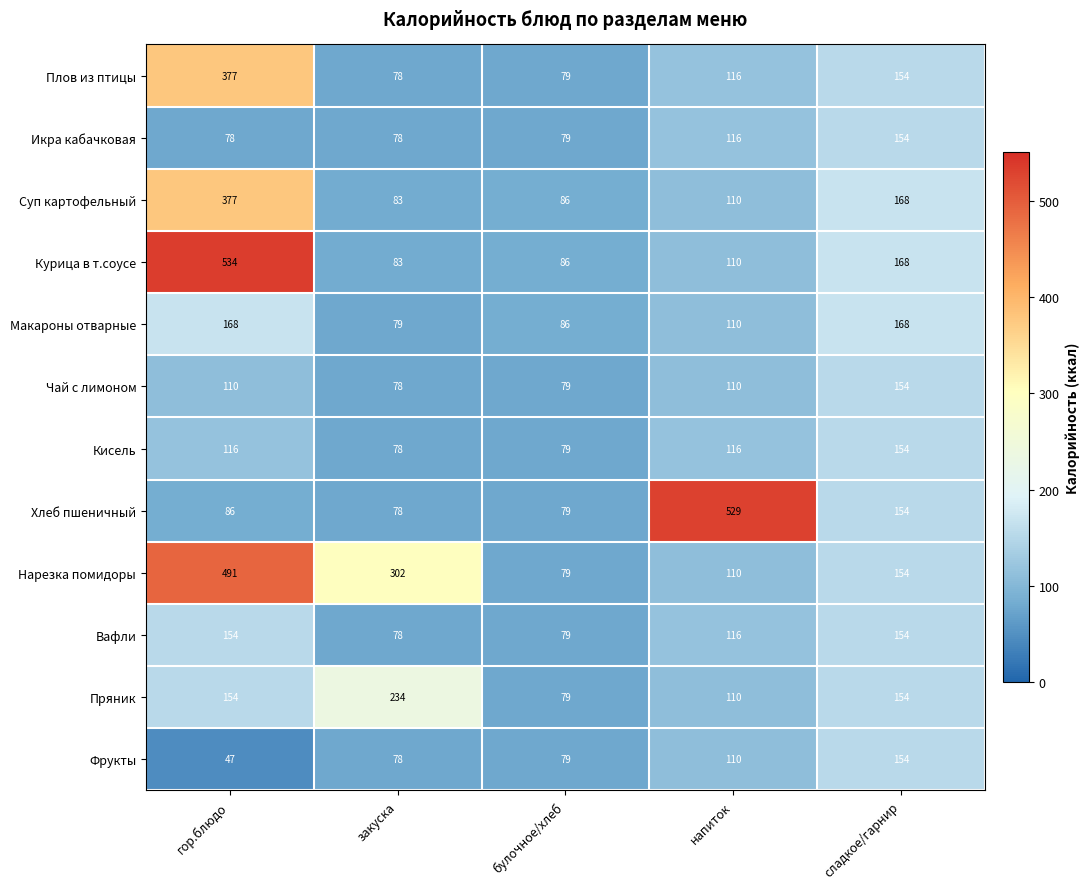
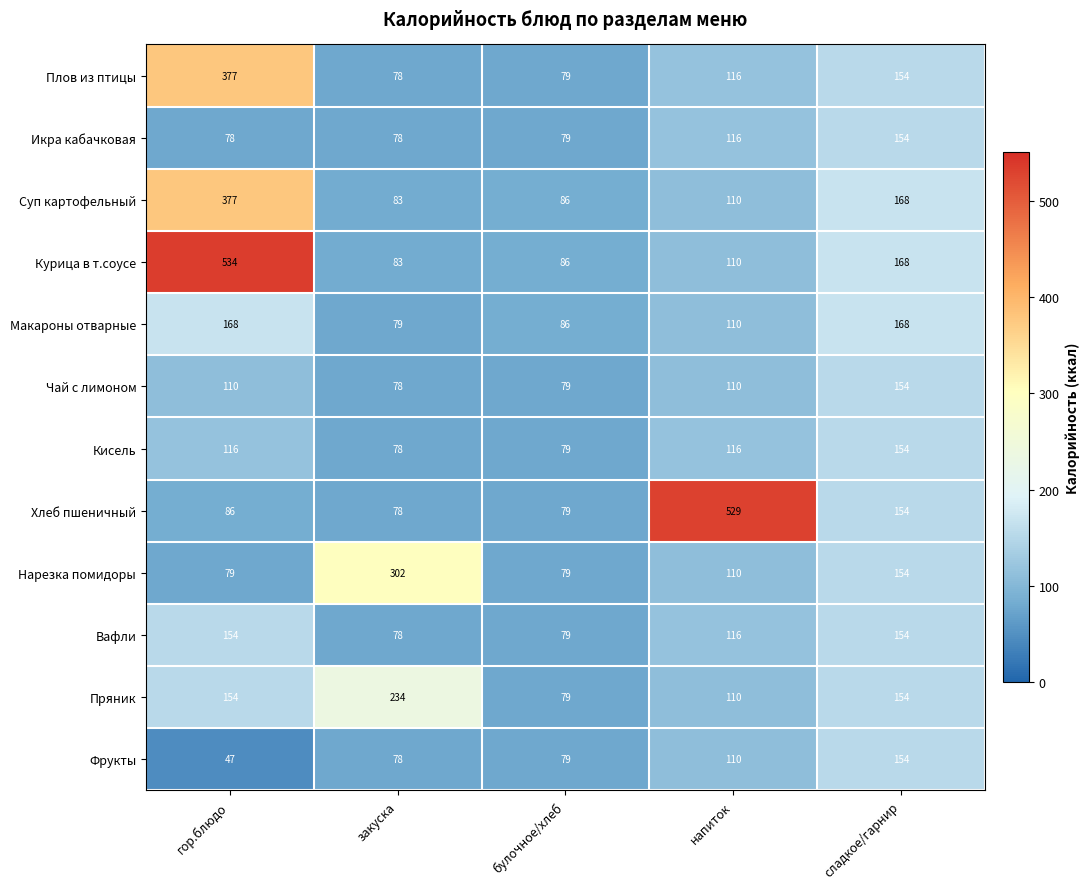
  {
    "Плов из птицы": {
      "гор.блюдо": 377,
      "закуска": 78,
      "булочное/хлеб": 79,
      "напиток": 116,
      "сладкое/гарнир": 154
    },
    "Икра кабачковая": {
      "гор.блюдо": 78,
      "закуска": 78,
      "булочное/хлеб": 79,
      "напиток": 116,
      "сладкое/гарнир": 154
    },
    "Суп картофельный": {
      "гор.блюдо": 377,
      "закуска": 83,
      "булочное/хлеб": 86,
      "напиток": 110,
      "сладкое/гарнир": 168
    },
    "Курица в т.соусе": {
      "гор.блюдо": 534,
      "закуска": 83,
      "булочное/хлеб": 86,
      "напиток": 110,
      "сладкое/гарнир": 168
    },
    "Макароны отварные": {
      "гор.блюдо": 168,
      "закуска": 79,
      "булочное/хлеб": 86,
      "напиток": 110,
      "сладкое/гарнир": 168
    },
    "Чай с лимоном": {
      "гор.блюдо": 110,
      "закуска": 78,
      "булочное/хлеб": 79,
      "напиток": 110,
      "сладкое/гарнир": 154
    },
    "Кисель": {
      "гор.блюдо": 116,
      "закуска": 78,
      "булочное/хлеб": 79,
      "напиток": 116,
      "сладкое/гарнир": 154
    },
    "Хлеб пшеничный": {
      "гор.блюдо": 86,
      "закуска": 78,
      "булочное/хлеб": 79,
      "напиток": 529,
      "сладкое/гарнир": 154
    },
    "Нарезка помидоры": {
-     "гор.блюдо": 491,
+     "гор.блюдо": 79,
      "закуска": 302,
      "булочное/хлеб": 79,
      "напиток": 110,
      "сладкое/гарнир": 154
    },
    "Вафли": {
      "гор.блюдо": 154,
      "закуска": 78,
      "булочное/хлеб": 79,
      "напиток": 116,
      "сладкое/гарнир": 154
    },
    "Пряник": {
      "гор.блюдо": 154,
      "закуска": 234,
      "булочное/хлеб": 79,
      "напиток": 110,
      "сладкое/гарнир": 154
    },
    "Фрукты": {
      "гор.блюдо": 47,
      "закуска": 78,
      "булочное/хлеб": 79,
      "напиток": 110,
      "сладкое/гарнир": 154
    }
  }
